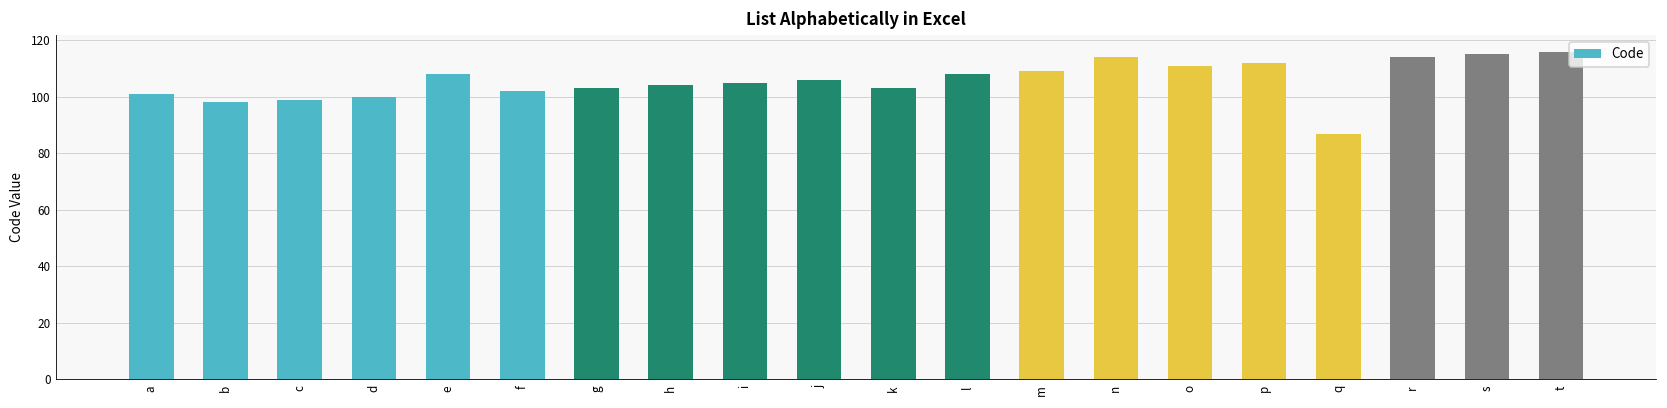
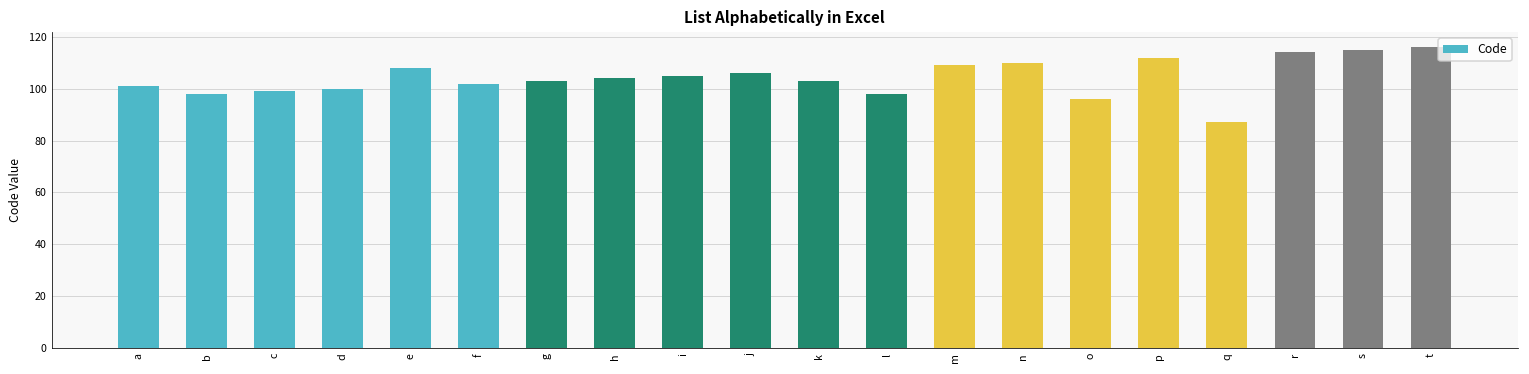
  {
    "a": 101,
    "b": 98,
    "c": 99,
    "d": 100,
    "e": 108,
    "f": 102,
    "g": 103,
    "h": 104,
    "i": 105,
    "j": 106,
    "k": 103,
-   "l": 108,
+   "l": 98,
    "m": 109,
-   "n": 114,
-   "o": 111,
+   "n": 110,
+   "o": 96,
    "p": 112,
    "q": 87,
    "r": 114,
    "s": 115,
    "t": 116
  }
